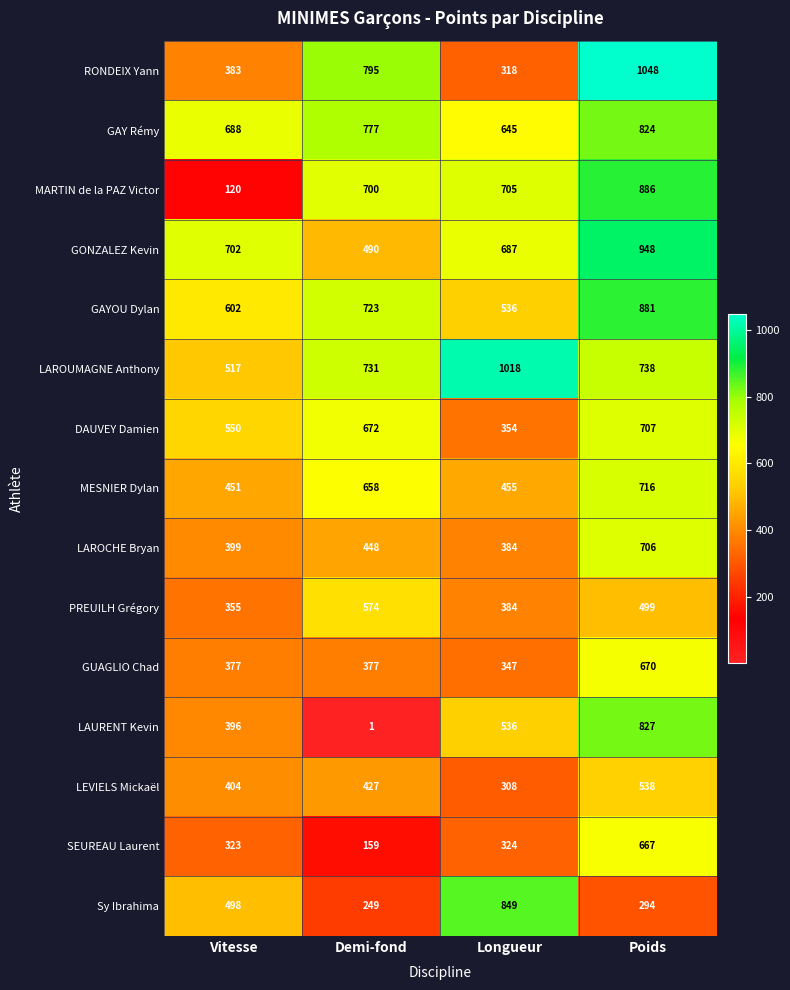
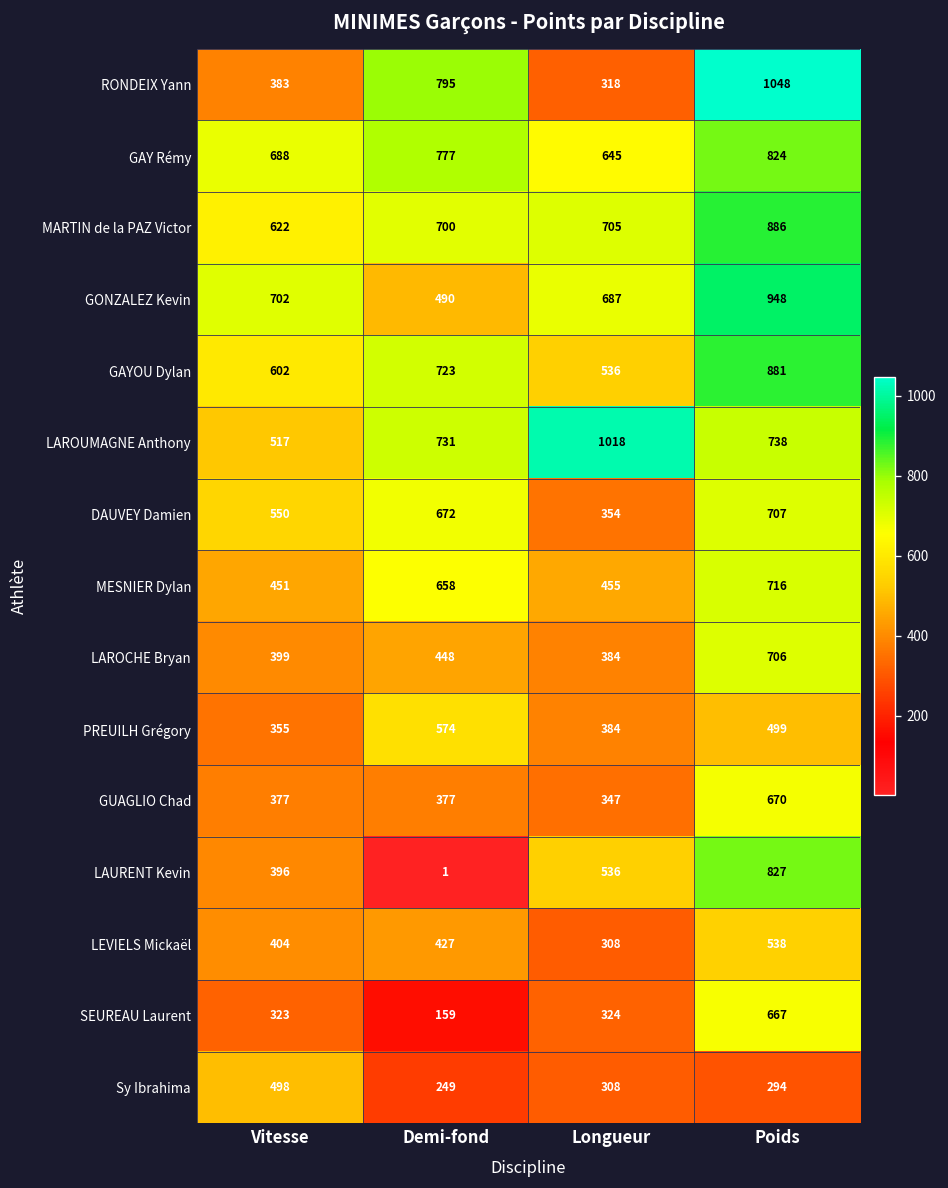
  {
    "RONDEIX Yann": {
      "Vitesse": 383,
      "Demi-fond": 795,
      "Longueur": 318,
      "Poids": 1048
    },
    "GAY Rémy": {
      "Vitesse": 688,
      "Demi-fond": 777,
      "Longueur": 645,
      "Poids": 824
    },
    "MARTIN de la PAZ Victor": {
-     "Vitesse": 120,
+     "Vitesse": 622,
      "Demi-fond": 700,
      "Longueur": 705,
      "Poids": 886
    },
    "GONZALEZ Kevin": {
      "Vitesse": 702,
      "Demi-fond": 490,
      "Longueur": 687,
      "Poids": 948
    },
    "GAYOU Dylan": {
      "Vitesse": 602,
      "Demi-fond": 723,
      "Longueur": 536,
      "Poids": 881
    },
    "LAROUMAGNE Anthony": {
      "Vitesse": 517,
      "Demi-fond": 731,
      "Longueur": 1018,
      "Poids": 738
    },
    "DAUVEY Damien": {
      "Vitesse": 550,
      "Demi-fond": 672,
      "Longueur": 354,
      "Poids": 707
    },
    "MESNIER Dylan": {
      "Vitesse": 451,
      "Demi-fond": 658,
      "Longueur": 455,
      "Poids": 716
    },
    "LAROCHE Bryan": {
      "Vitesse": 399,
      "Demi-fond": 448,
      "Longueur": 384,
      "Poids": 706
    },
    "PREUILH Grégory": {
      "Vitesse": 355,
      "Demi-fond": 574,
      "Longueur": 384,
      "Poids": 499
    },
    "GUAGLIO Chad": {
      "Vitesse": 377,
      "Demi-fond": 377,
      "Longueur": 347,
      "Poids": 670
    },
    "LAURENT Kevin": {
      "Vitesse": 396,
      "Demi-fond": 1,
      "Longueur": 536,
      "Poids": 827
    },
    "LEVIELS Mickaël": {
      "Vitesse": 404,
      "Demi-fond": 427,
      "Longueur": 308,
      "Poids": 538
    },
    "SEUREAU Laurent": {
      "Vitesse": 323,
      "Demi-fond": 159,
      "Longueur": 324,
      "Poids": 667
    },
    "Sy Ibrahima": {
      "Vitesse": 498,
      "Demi-fond": 249,
-     "Longueur": 849,
+     "Longueur": 308,
      "Poids": 294
    }
  }
